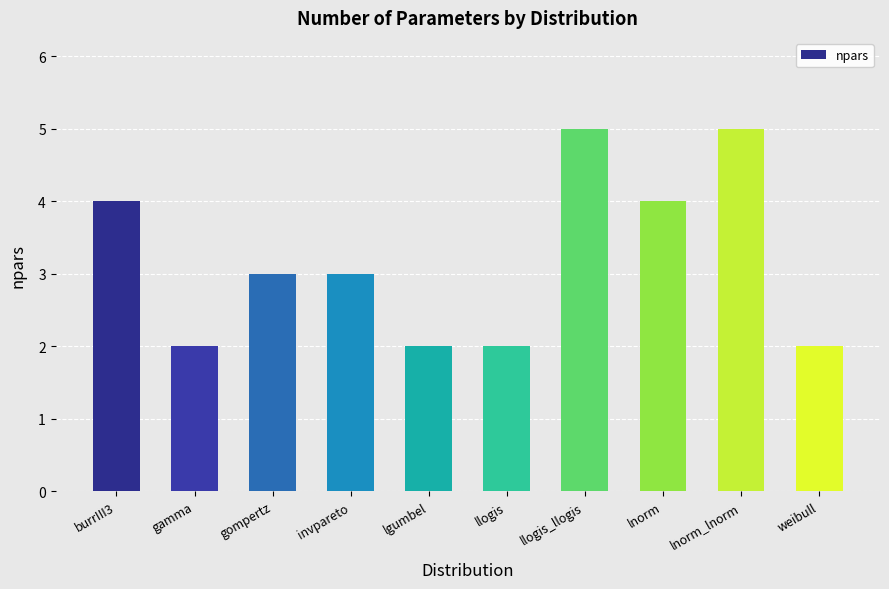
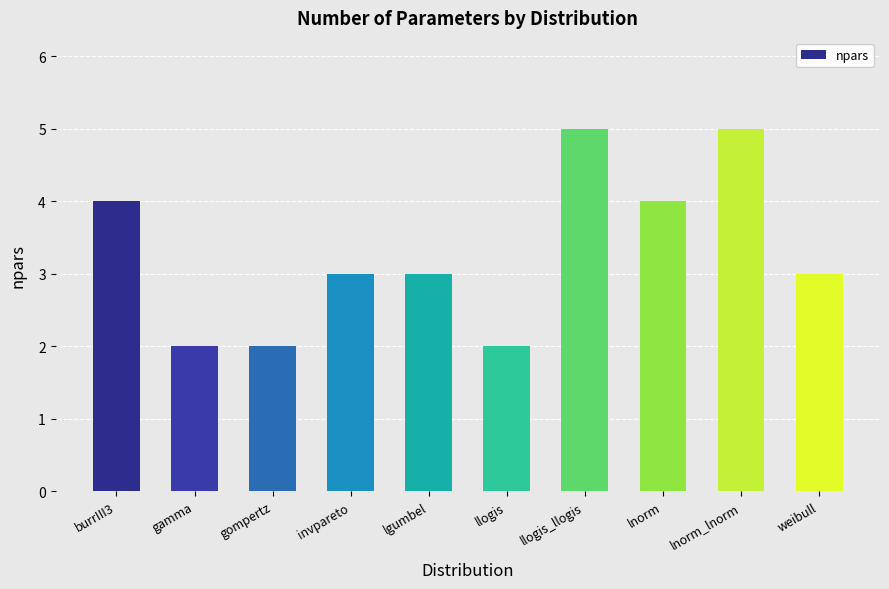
  {
    "burrIII3": 4,
    "gamma": 2,
-   "gompertz": 3,
+   "gompertz": 2,
    "invpareto": 3,
-   "lgumbel": 2,
+   "lgumbel": 3,
    "llogis": 2,
    "llogis_llogis": 5,
    "lnorm": 4,
    "lnorm_lnorm": 5,
-   "weibull": 2
+   "weibull": 3
  }
